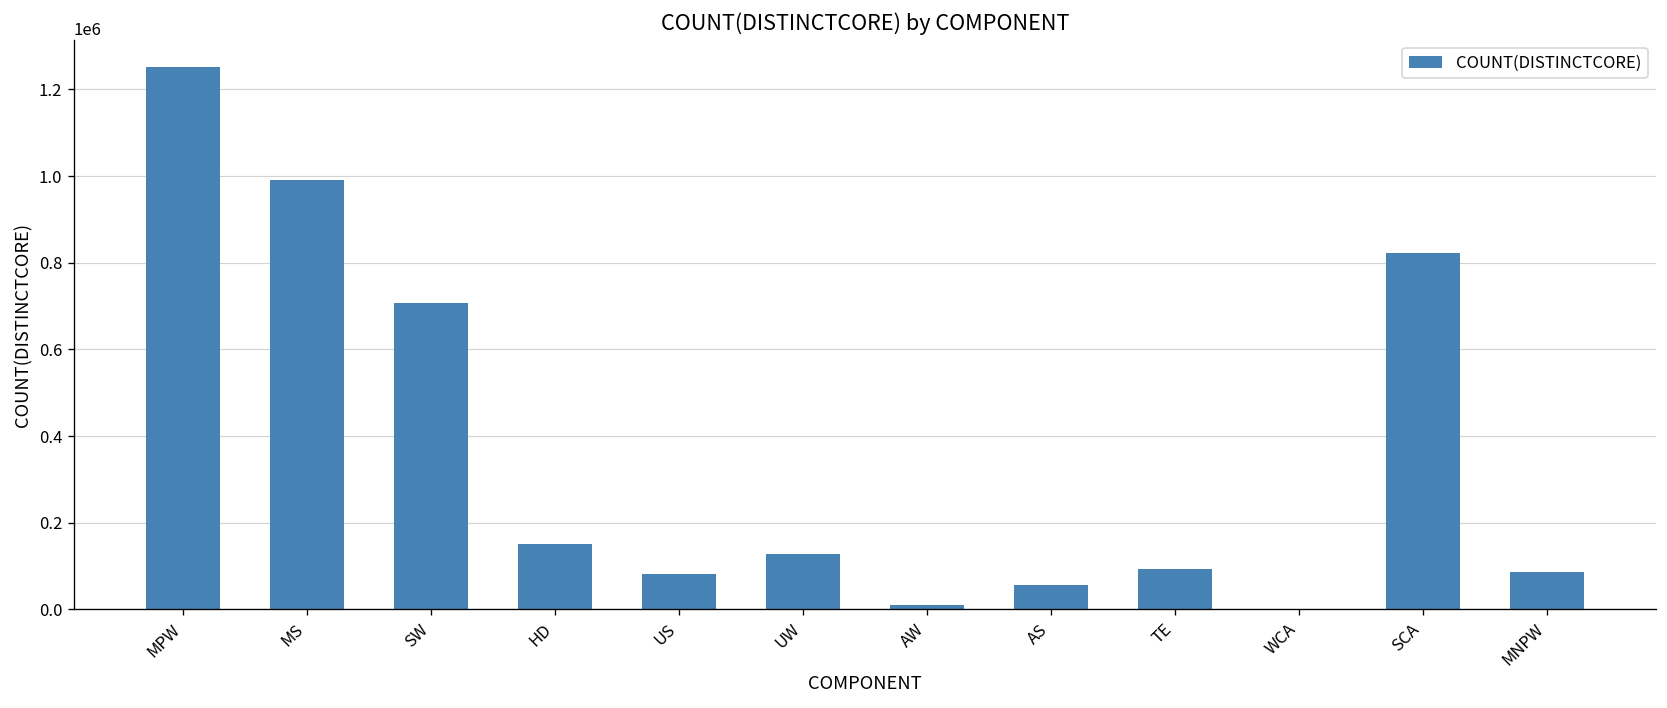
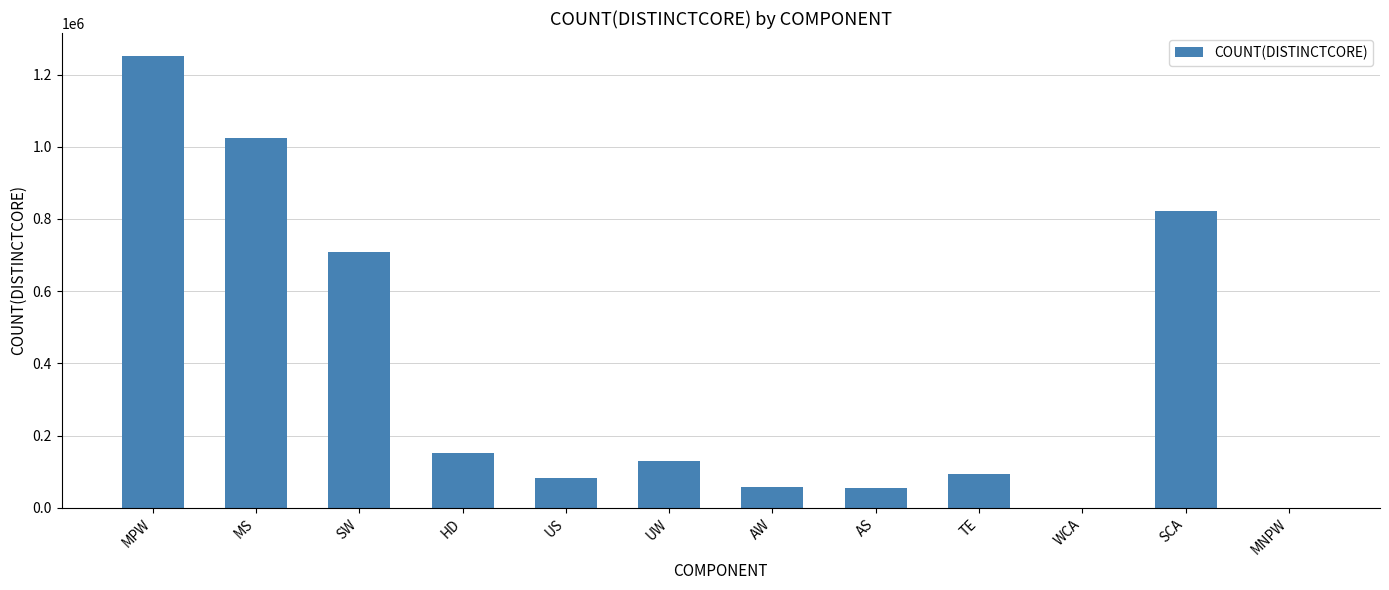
  {
    "MPW": 1250000,
-   "MS": 990000,
+   "MS": 1020000,
    "SW": 710000,
    "HD": 150000,
    "US": 80000,
    "UW": 130000,
-   "AW": 10000,
+   "AW": 60000,
    "AS": 60000,
    "TE": 90000,
    "SCA": 820000,
-   "MNPW": 90000
+   "MNPW": 0
  }
